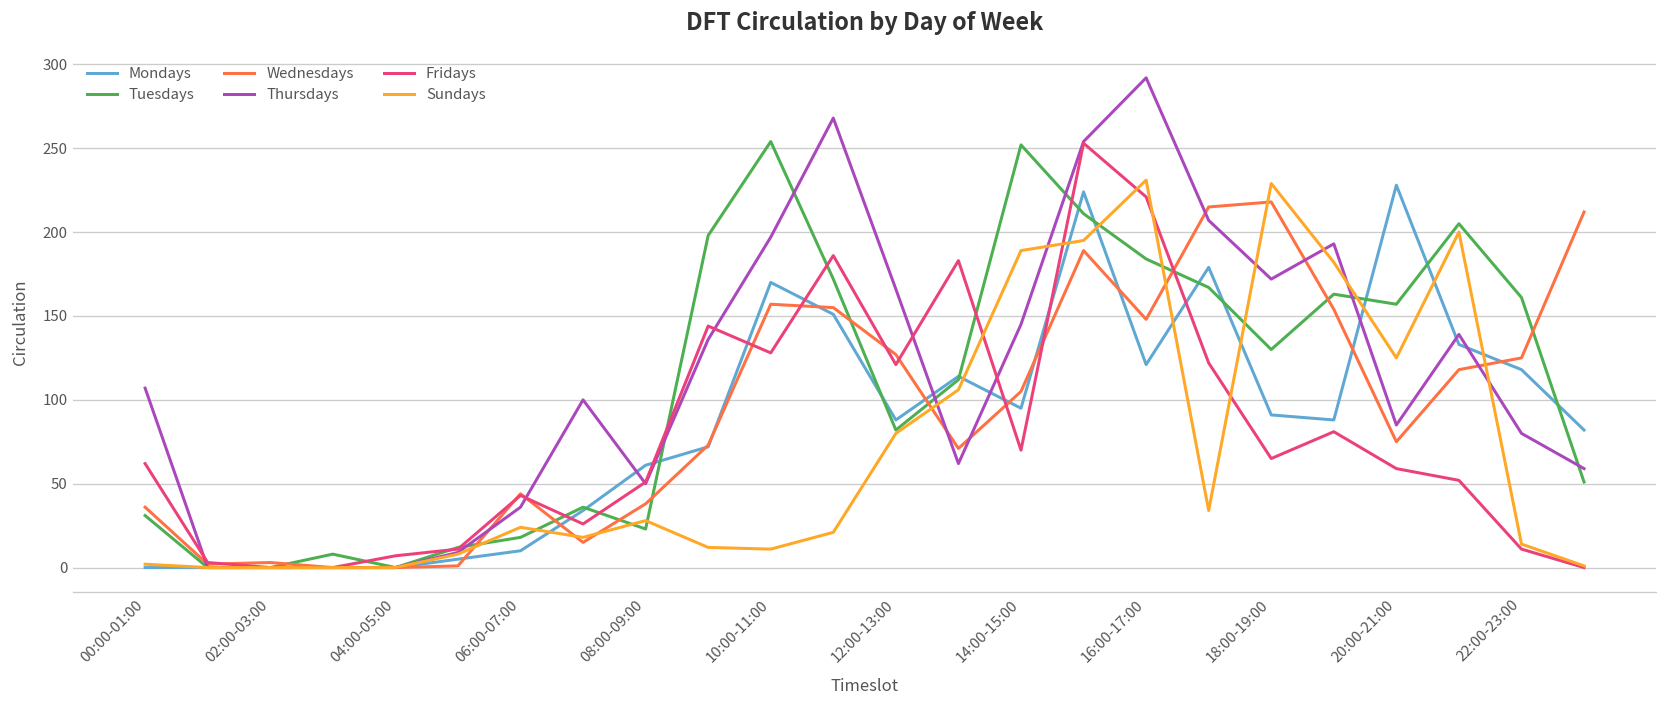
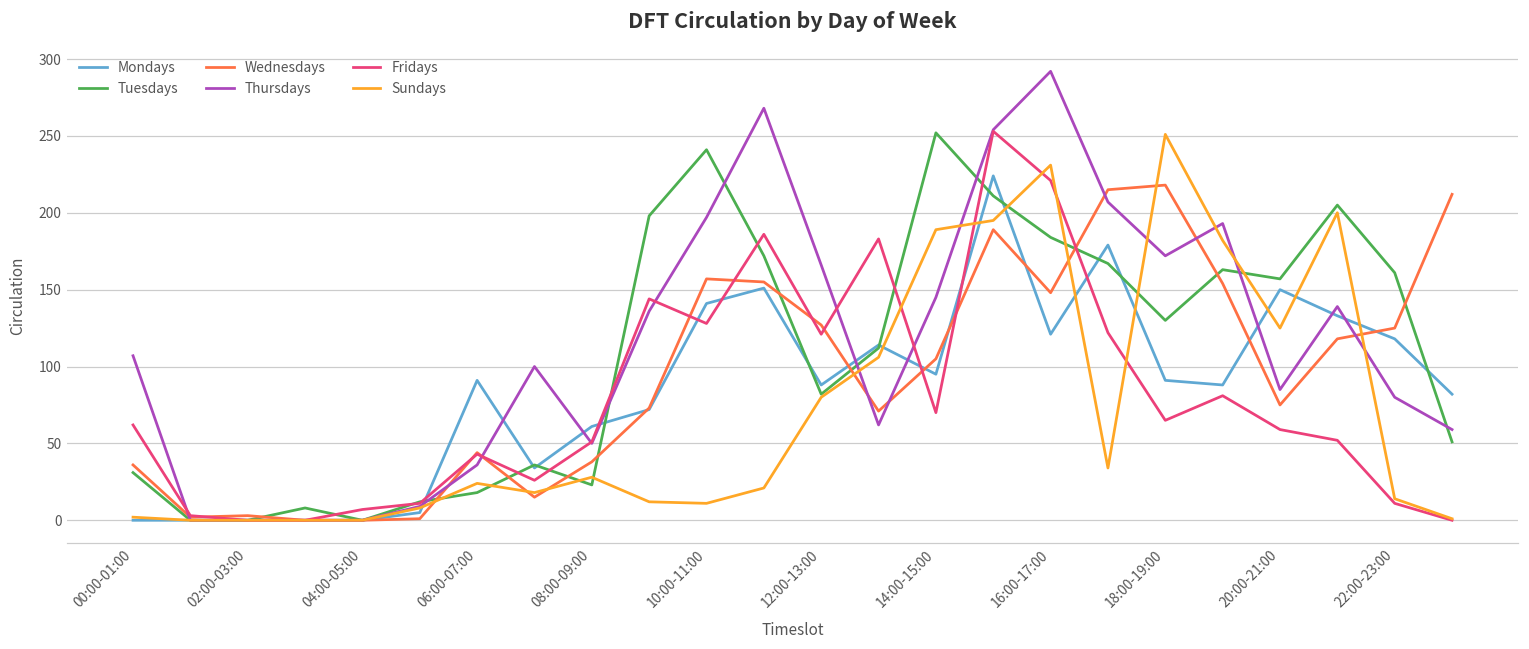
  {
    "Mondays": {
      "00:00-01:00": 0,
-     "06:00-07:00": 10,
+     "06:00-07:00": 91,
      "08:00-09:00": 61,
-     "10:00-11:00": 170,
+     "10:00-11:00": 141,
      "12:00-13:00": 88,
      "14:00-15:00": 95,
      "16:00-17:00": 121,
      "18:00-19:00": 91,
-     "20:00-21:00": 228,
+     "20:00-21:00": 150,
      "22:00-23:00": 118
    },
    "Tuesdays": {
      "00:00-01:00": 31,
      "06:00-07:00": 18,
      "08:00-09:00": 23,
-     "10:00-11:00": 254,
+     "10:00-11:00": 241,
      "12:00-13:00": 82,
      "14:00-15:00": 252,
      "16:00-17:00": 184,
      "18:00-19:00": 130,
      "20:00-21:00": 157,
      "22:00-23:00": 161
    },
    "Wednesdays": {
      "00:00-01:00": 36,
      "02:00-03:00": 3,
      "08:00-09:00": 38,
      "10:00-11:00": 157,
      "12:00-13:00": 127,
      "14:00-15:00": 105,
      "16:00-17:00": 148,
      "18:00-19:00": 218,
      "20:00-21:00": 75,
      "22:00-23:00": 125
    },
    "Thursdays": {
      "00:00-01:00": 107,
      "06:00-07:00": 36,
      "10:00-11:00": 197,
      "12:00-13:00": 166,
      "14:00-15:00": 145,
      "16:00-17:00": 292,
      "18:00-19:00": 172,
      "20:00-21:00": 85,
      "22:00-23:00": 80
    },
    "Fridays": {
      "00:00-01:00": 62,
      "04:00-05:00": 7,
      "10:00-11:00": 128,
      "12:00-13:00": 121,
      "14:00-15:00": 70,
      "16:00-17:00": 221,
      "18:00-19:00": 65,
      "20:00-21:00": 59,
      "22:00-23:00": 11
    },
    "Sundays": {
      "00:00-01:00": 2,
      "06:00-07:00": 24,
      "08:00-09:00": 28,
      "10:00-11:00": 11,
      "12:00-13:00": 80,
      "14:00-15:00": 189,
      "16:00-17:00": 231,
-     "18:00-19:00": 229,
+     "18:00-19:00": 251,
      "20:00-21:00": 125,
      "22:00-23:00": 14
    }
  }
